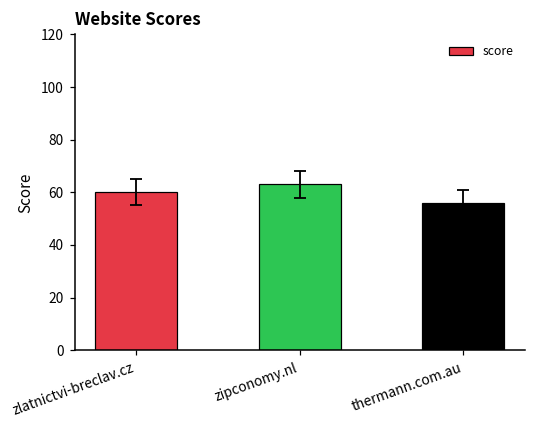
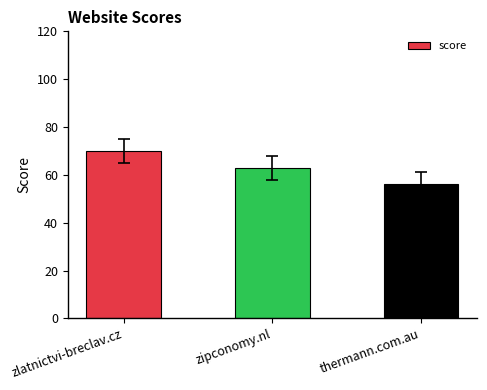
  {
    "score": {
-     "zlatnictvi-breclav.cz": 60,
+     "zlatnictvi-breclav.cz": 70,
      "zipconomy.nl": 63,
      "thermann.com.au": 56
    }
  }
